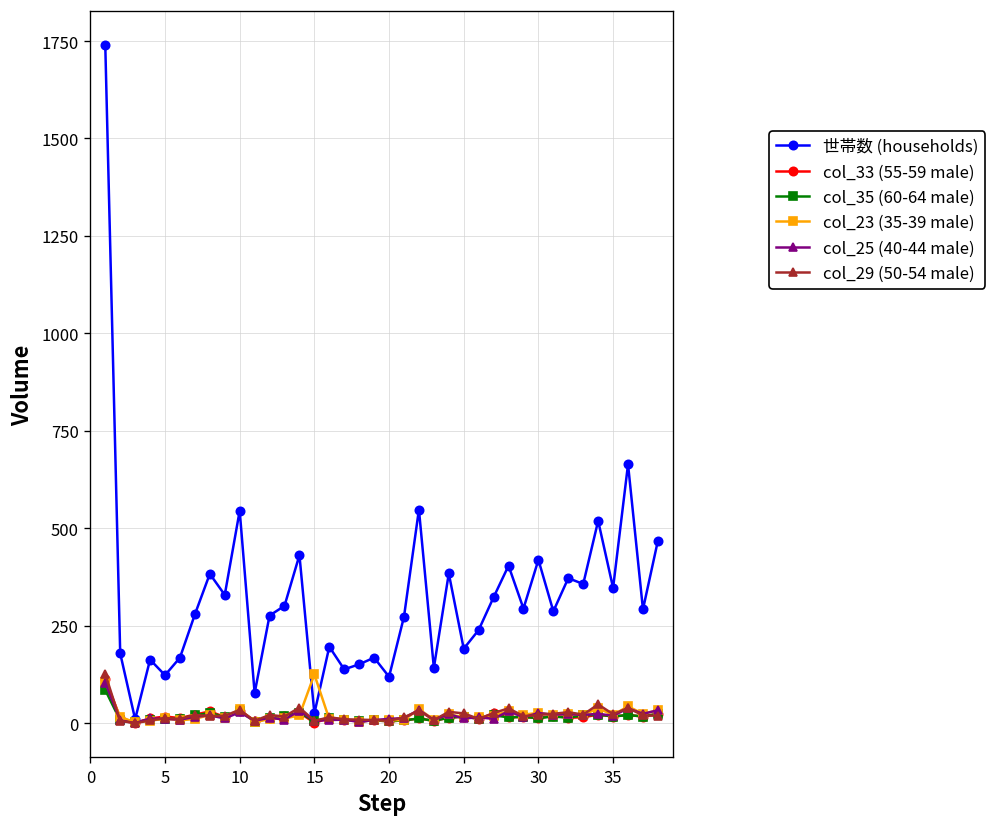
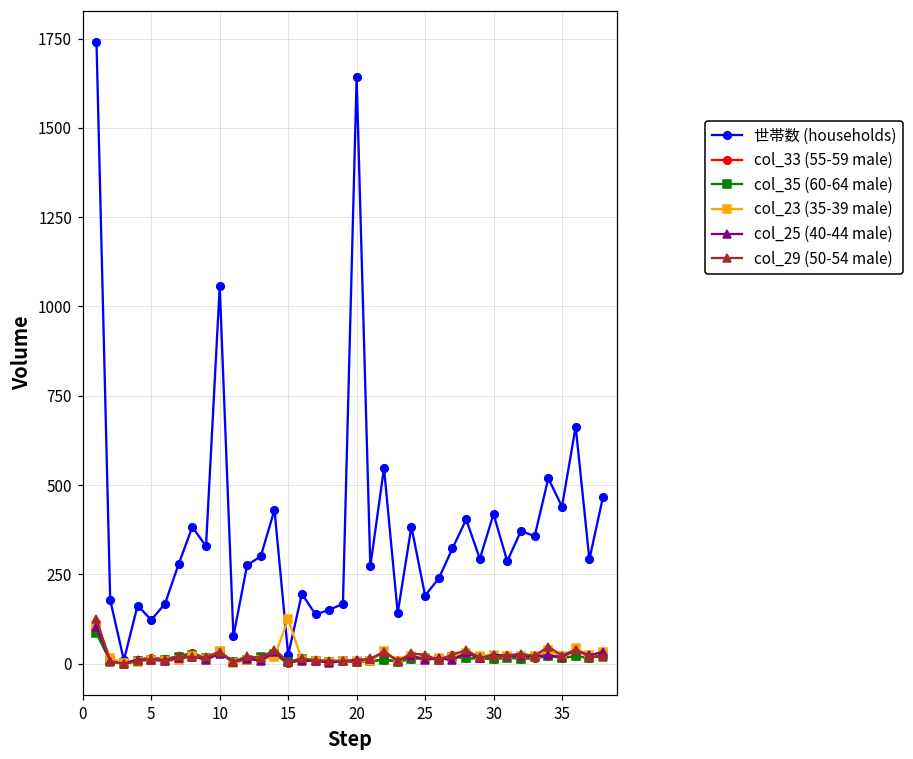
  {
    "世帯数 (households)": {
      "5": 120,
-     "10": 550,
+     "10": 1060,
      "15": 30,
-     "20": 120,
+     "20": 1640,
      "25": 190,
      "30": 420,
-     "35": 350
+     "35": 440
    },
    "col_23 (35-39 male)": {
      "15": 130
    },
    "col_29 (50-54 male)": {
      "25": 30
    }
  }
